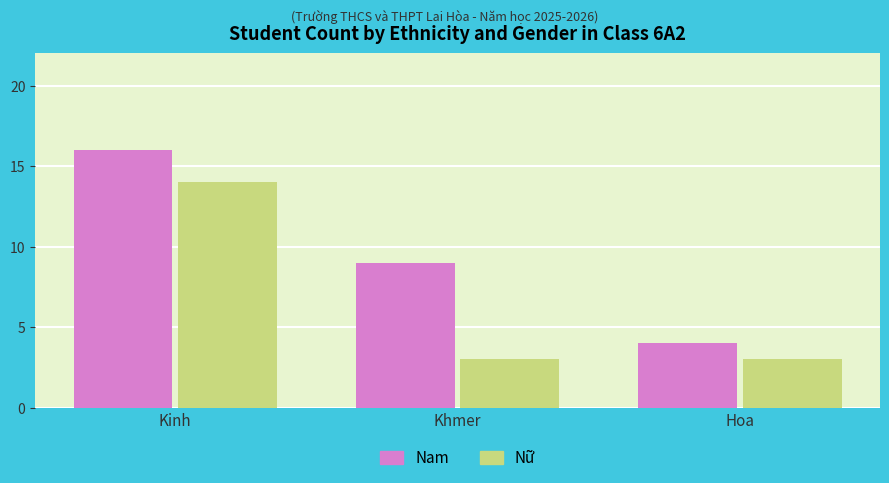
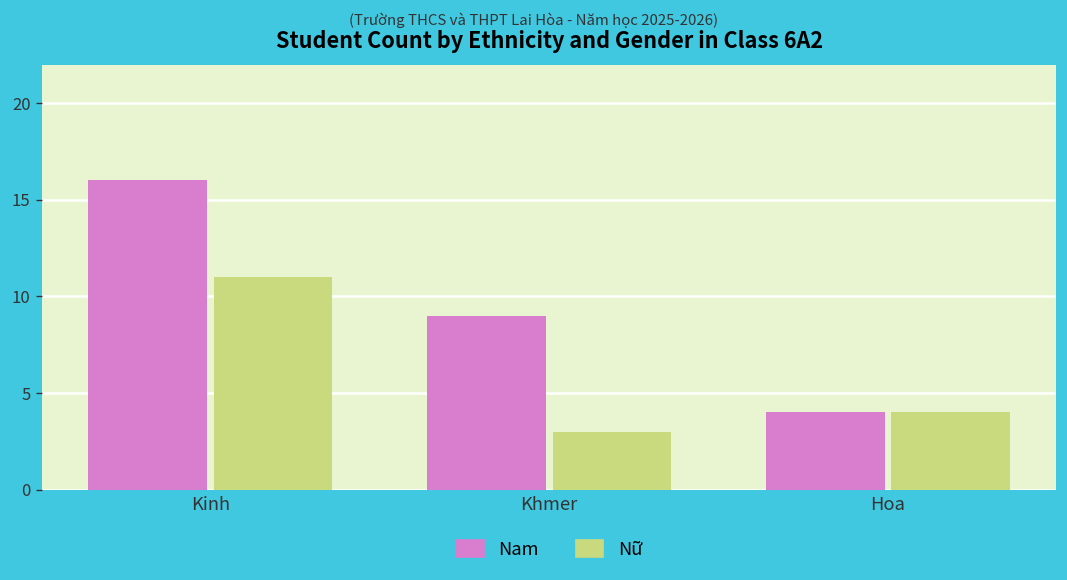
  {
    "Nam": {
      "Kinh": 16,
      "Khmer": 9,
      "Hoa": 4
    },
    "Nữ": {
-     "Kinh": 14,
+     "Kinh": 11,
      "Khmer": 3,
-     "Hoa": 3
+     "Hoa": 4
    }
  }
